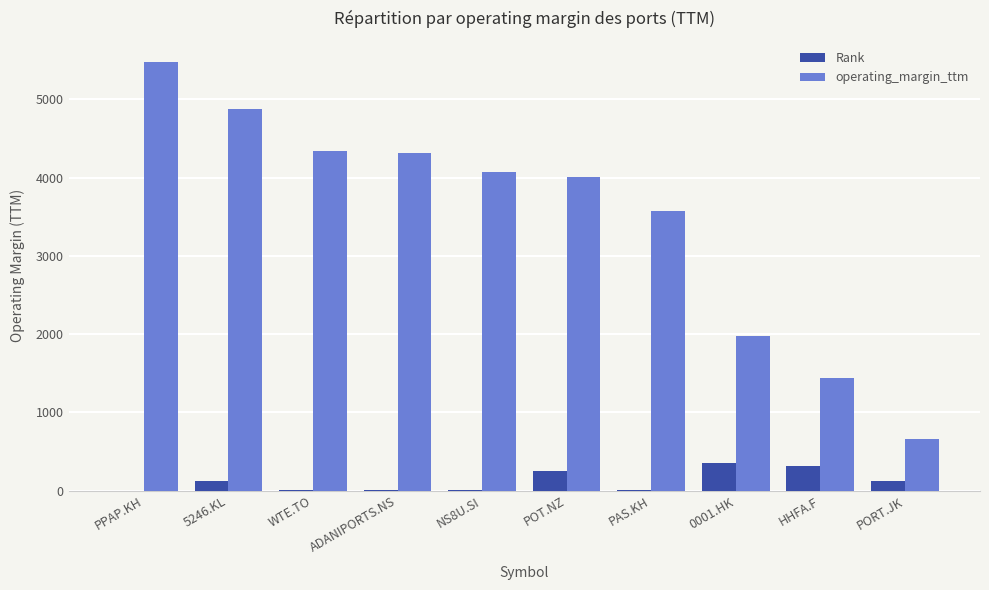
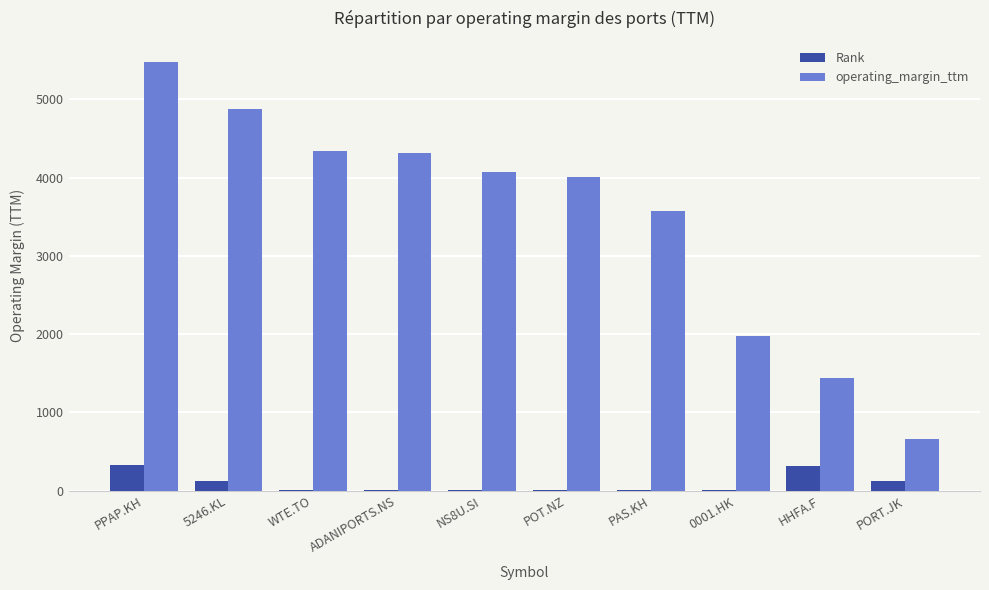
  {
    "Rank": {
-     "PPAP.KH": 0,
+     "PPAP.KH": 300,
      "5246.KL": 100,
-     "POT.NZ": 200,
-     "0001.HK": 400,
+     "POT.NZ": 0,
+     "0001.HK": 0,
      "HHFA.F": 300,
      "PORT.JK": 100
    },
    "operating_margin_ttm": {
      "PPAP.KH": 5500,
      "5246.KL": 4900,
      "WTE.TO": 4300,
      "ADANIPORTS.NS": 4300,
      "NS8U.SI": 4100,
      "POT.NZ": 4000,
      "PAS.KH": 3600,
      "0001.HK": 2000,
      "HHFA.F": 1400,
      "PORT.JK": 700
    }
  }
